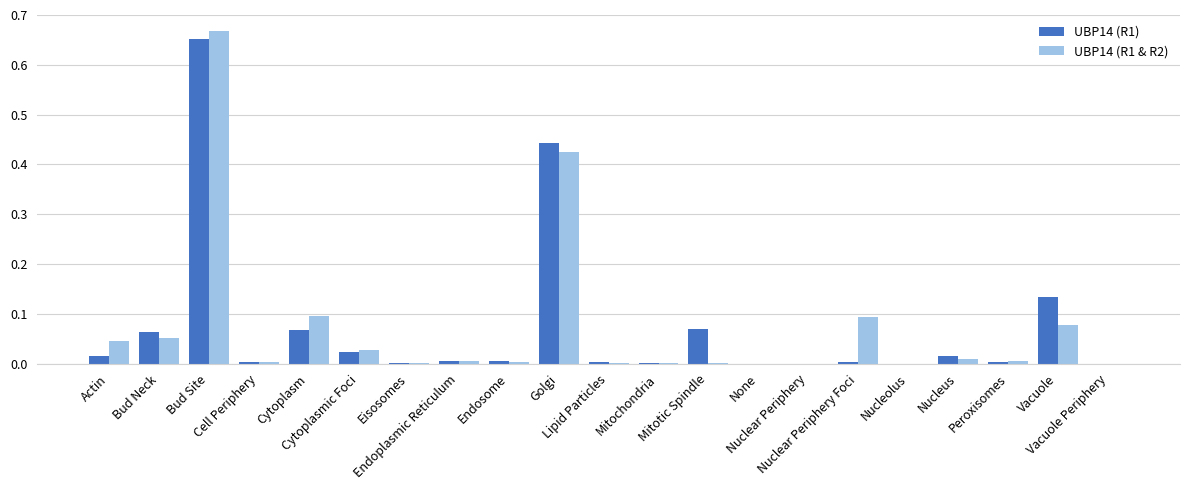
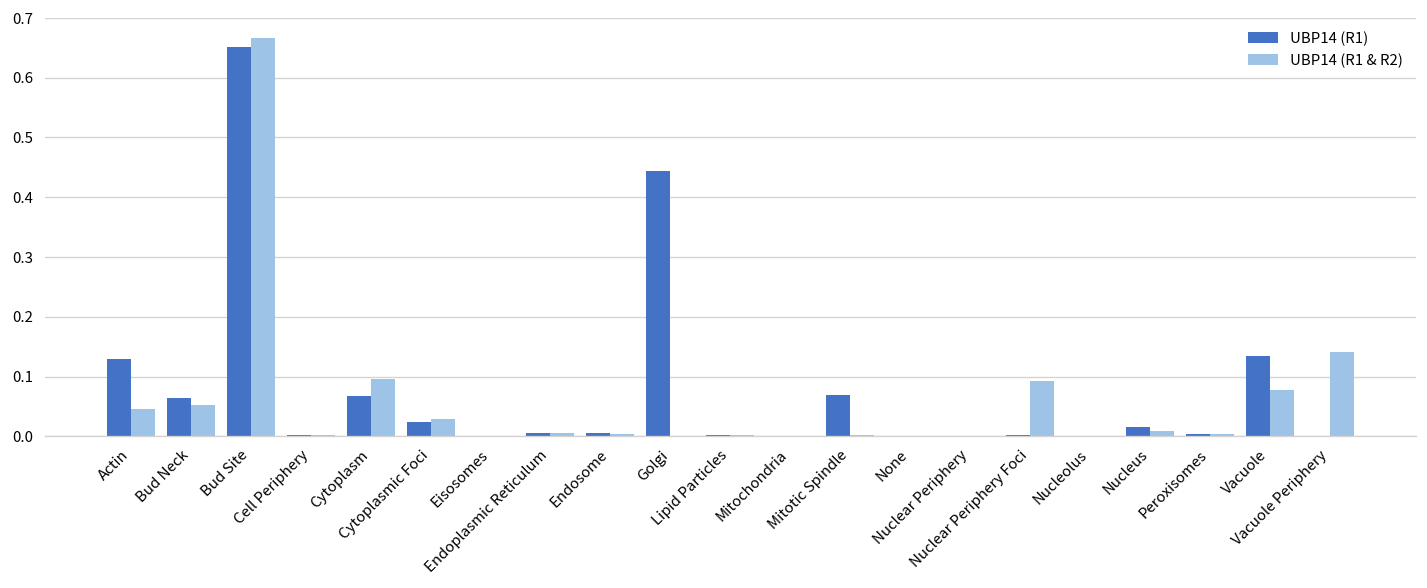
  {
    "UBP14 (R1)": {
-     "Actin": 0.02,
+     "Actin": 0.13,
      "Bud Neck": 0.06,
      "Bud Site": 0.65,
      "Cytoplasm": 0.07,
      "Cytoplasmic Foci": 0.02,
      "Endoplasmic Reticulum": 0.01,
      "Endosome": 0.01,
      "Golgi": 0.44,
      "Mitotic Spindle": 0.07,
      "Nucleus": 0.02,
      "Vacuole": 0.13
    },
    "UBP14 (R1 & R2)": {
      "Actin": 0.05,
      "Bud Neck": 0.05,
      "Bud Site": 0.67,
      "Cytoplasm": 0.10,
      "Cytoplasmic Foci": 0.03,
-     "Golgi": 0.42,
+     "Golgi": 0.00,
      "Nuclear Periphery Foci": 0.09,
      "Nucleus": 0.01,
      "Vacuole": 0.08,
-     "Vacuole Periphery": 0.00
+     "Vacuole Periphery": 0.14
    }
  }
